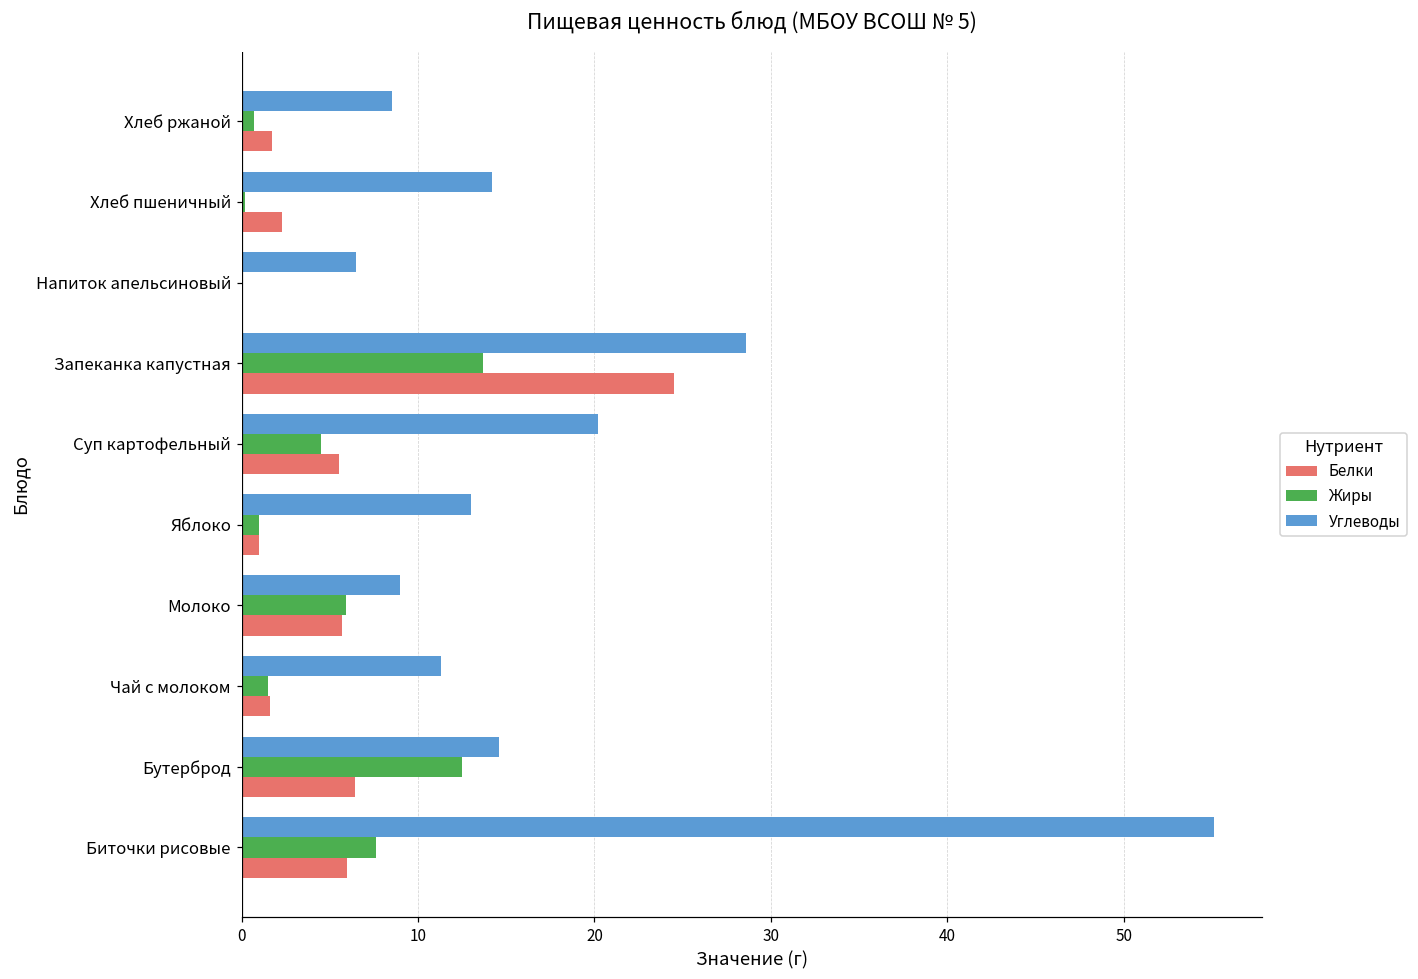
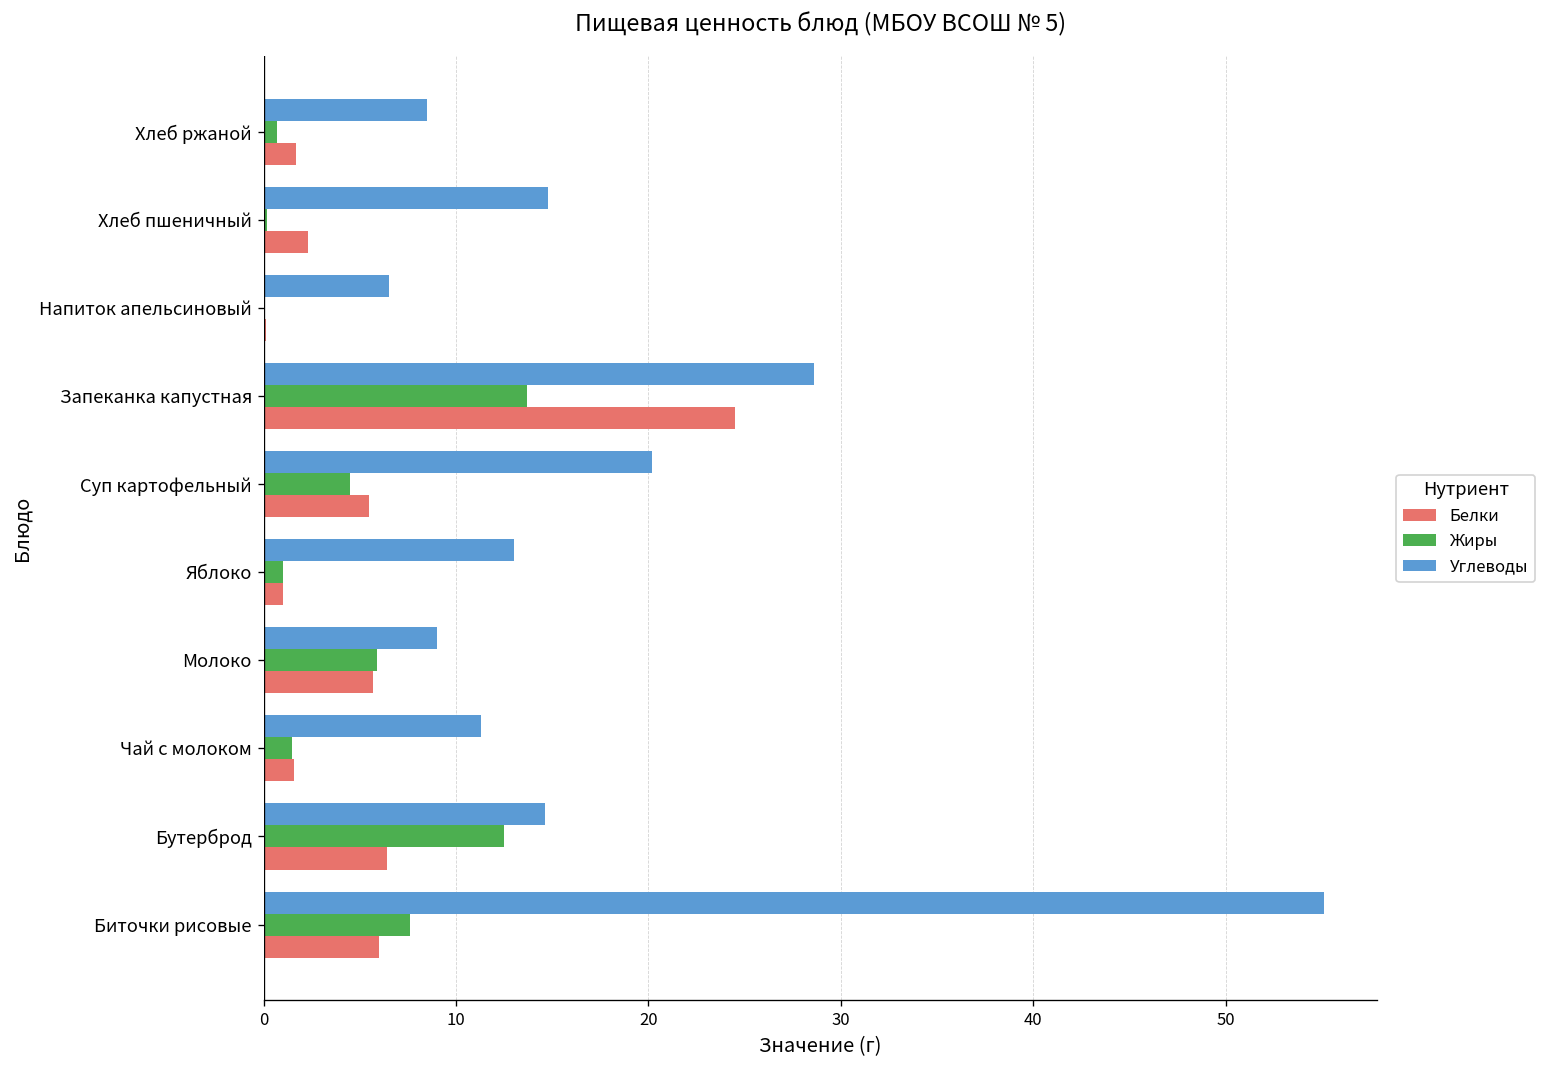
  {
    "Белки": {
      "Хлеб ржаной": 1.7,
      "Хлеб пшеничный": 2.3,
      "Запеканка капустная": 24.5,
      "Суп картофельный": 5.5,
      "Яблоко": 1.0,
      "Молоко": 5.7,
      "Чай с молоком": 1.6,
      "Бутерброд": 6.4,
      "Биточки рисовые": 6.0
    },
    "Жиры": {
      "Хлеб ржаной": 0.7,
      "Хлеб пшеничный": 0.2,
      "Напиток апельсиновый": 0.0,
      "Запеканка капустная": 13.7,
      "Суп картофельный": 4.5,
      "Яблоко": 1.0,
      "Молоко": 5.9,
      "Чай с молоком": 1.5,
      "Бутерброд": 12.5,
      "Биточки рисовые": 7.6
    },
    "Углеводы": {
      "Хлеб ржаной": 8.5,
-     "Хлеб пшеничный": 14.2,
+     "Хлеб пшеничный": 14.8,
      "Напиток апельсиновый": 6.5,
      "Запеканка капустная": 28.6,
      "Суп картофельный": 20.2,
      "Яблоко": 13.0,
      "Молоко": 9.0,
      "Чай с молоком": 11.3,
      "Бутерброд": 14.6,
      "Биточки рисовые": 55.1
    }
  }
